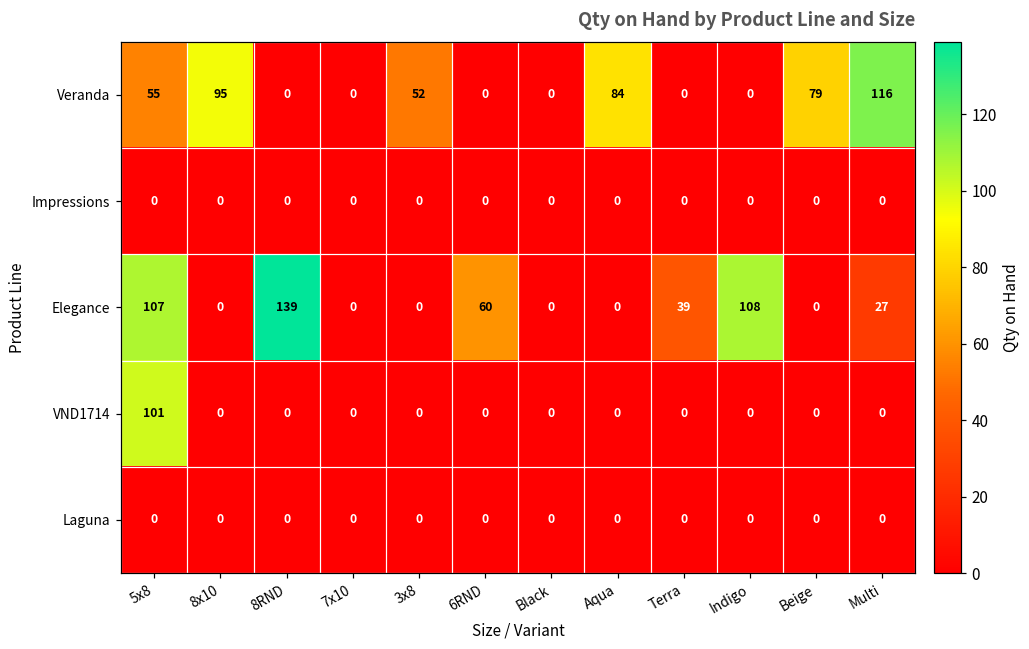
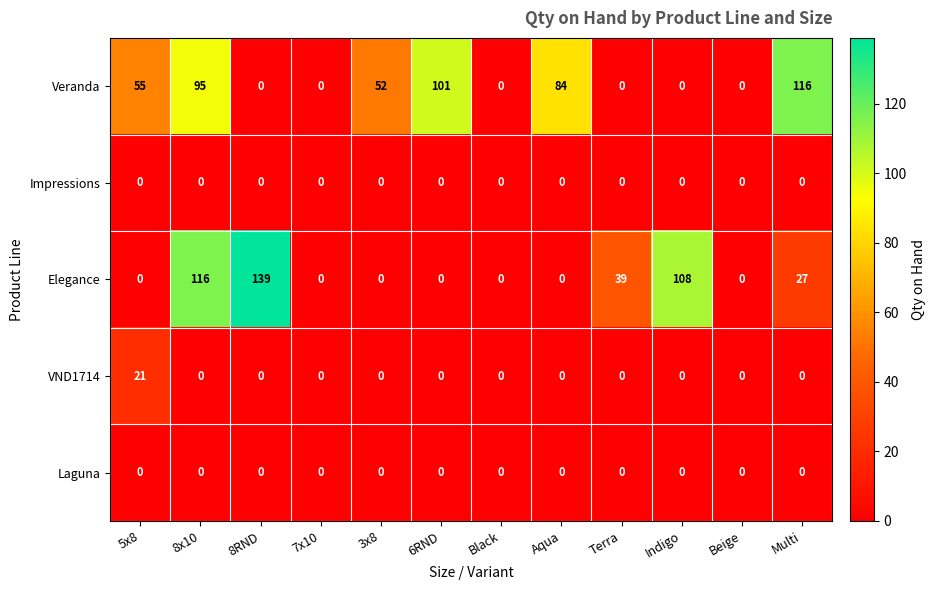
  {
    "Veranda": {
      "5x8": 55,
      "8x10": 95,
      "8RND": 0,
      "7x10": 0,
      "3x8": 52,
-     "6RND": 0,
+     "6RND": 101,
      "Black": 0,
      "Aqua": 84,
      "Terra": 0,
      "Indigo": 0,
-     "Beige": 79,
+     "Beige": 0,
      "Multi": 116
    },
    "Impressions": {
      "5x8": 0,
      "8x10": 0,
      "8RND": 0,
      "7x10": 0,
      "3x8": 0,
      "6RND": 0,
      "Black": 0,
      "Aqua": 0,
      "Terra": 0,
      "Indigo": 0,
      "Beige": 0,
      "Multi": 0
    },
    "Elegance": {
-     "5x8": 107,
-     "8x10": 0,
+     "5x8": 0,
+     "8x10": 116,
      "8RND": 139,
      "7x10": 0,
      "3x8": 0,
-     "6RND": 60,
+     "6RND": 0,
      "Black": 0,
      "Aqua": 0,
      "Terra": 39,
      "Indigo": 108,
      "Beige": 0,
      "Multi": 27
    },
    "VND1714": {
-     "5x8": 101,
+     "5x8": 21,
      "8x10": 0,
      "8RND": 0,
      "7x10": 0,
      "3x8": 0,
      "6RND": 0,
      "Black": 0,
      "Aqua": 0,
      "Terra": 0,
      "Indigo": 0,
      "Beige": 0,
      "Multi": 0
    },
    "Laguna": {
      "5x8": 0,
      "8x10": 0,
      "8RND": 0,
      "7x10": 0,
      "3x8": 0,
      "6RND": 0,
      "Black": 0,
      "Aqua": 0,
      "Terra": 0,
      "Indigo": 0,
      "Beige": 0,
      "Multi": 0
    }
  }
